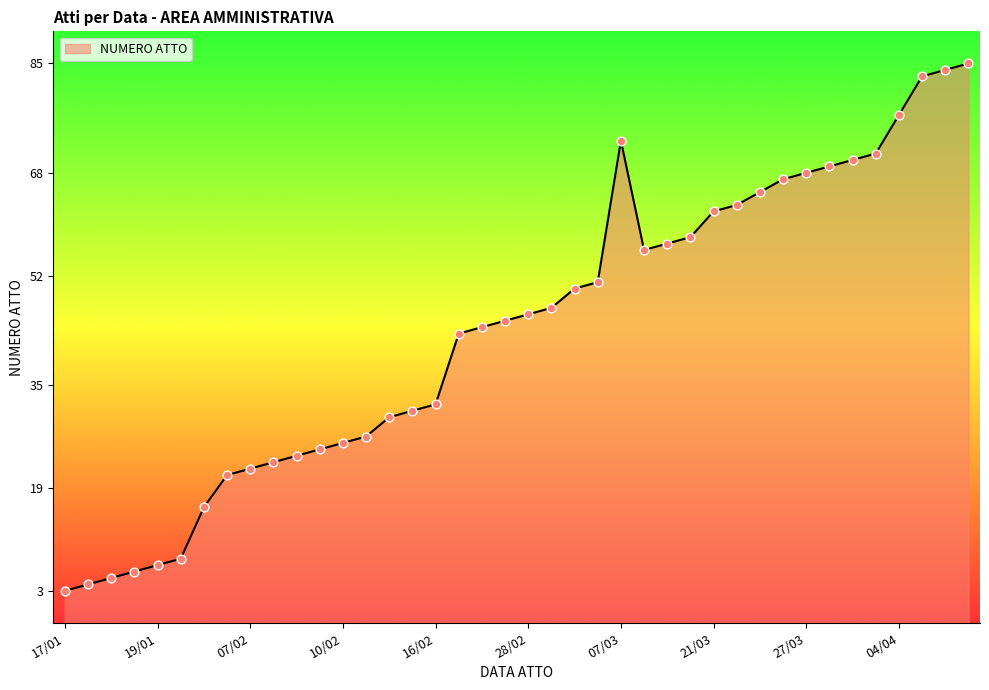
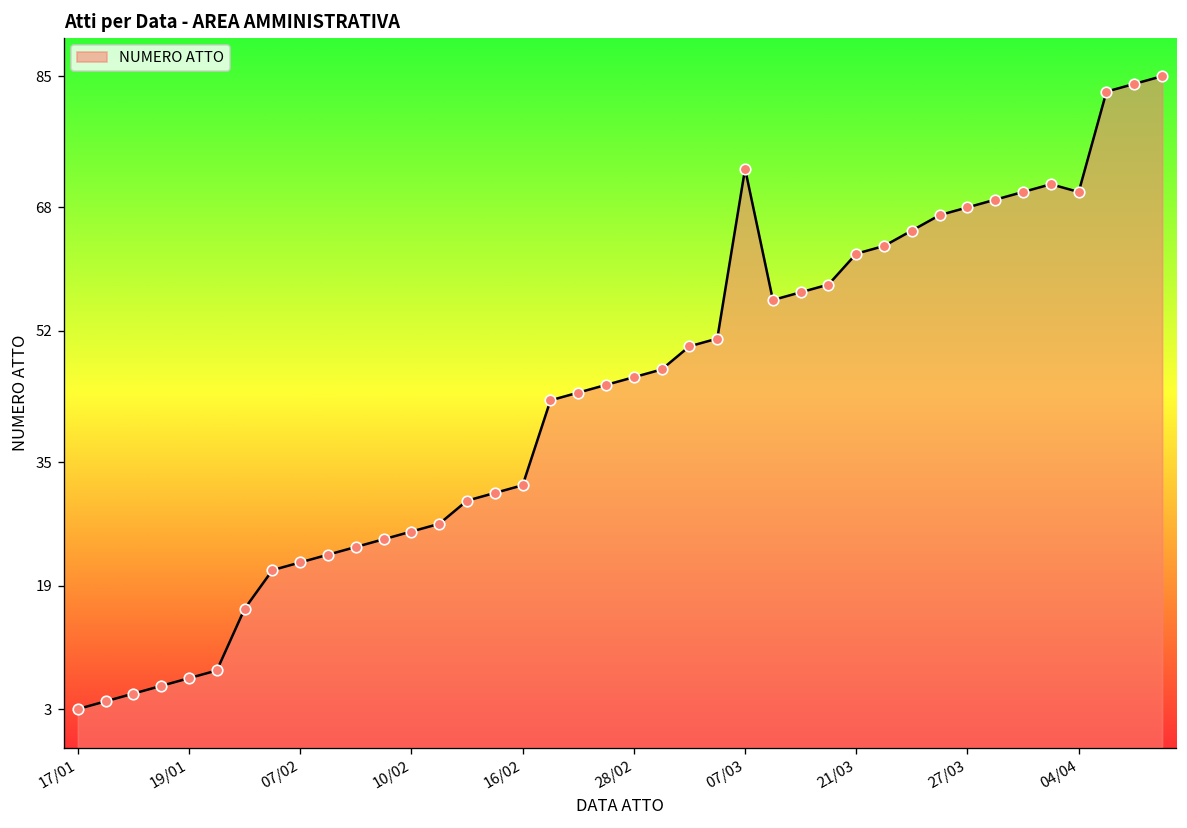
  {
    "17/01": 3,
    "07/03": 73,
-   "04/04": 77
+   "04/04": 70
  }
